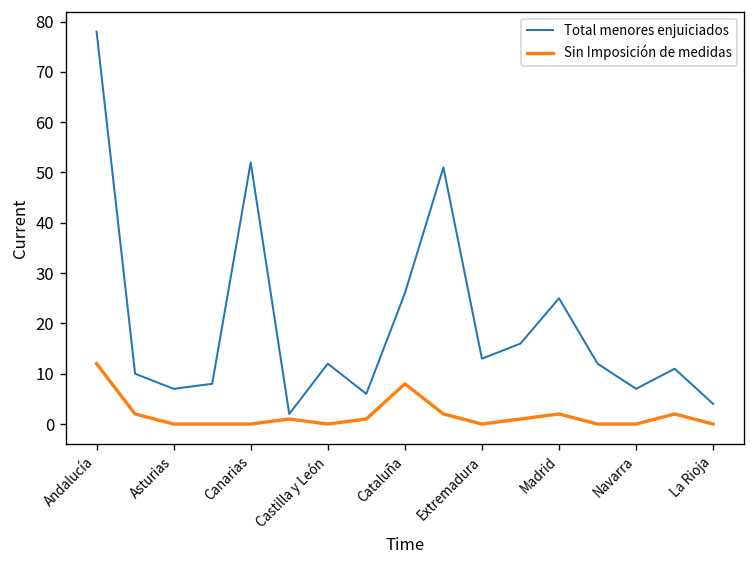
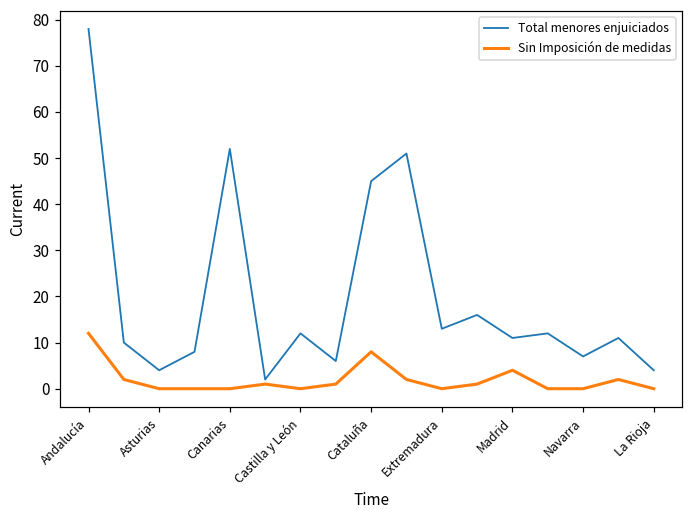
  {
    "Total menores enjuiciados": {
      "Andalucía": 78,
-     "Asturias": 7,
+     "Asturias": 4,
      "Canarias": 52,
      "Castilla y León": 12,
-     "Cataluña": 26,
+     "Cataluña": 45,
      "Extremadura": 13,
-     "Madrid": 25,
+     "Madrid": 11,
      "Navarra": 7,
      "La Rioja": 4
    },
    "Sin Imposición de medidas": {
      "Andalucía": 12,
      "Asturias": 0,
      "Canarias": 0,
      "Castilla y León": 0,
      "Cataluña": 8,
      "Extremadura": 0,
-     "Madrid": 2,
+     "Madrid": 4,
      "Navarra": 0,
      "La Rioja": 0
    }
  }
